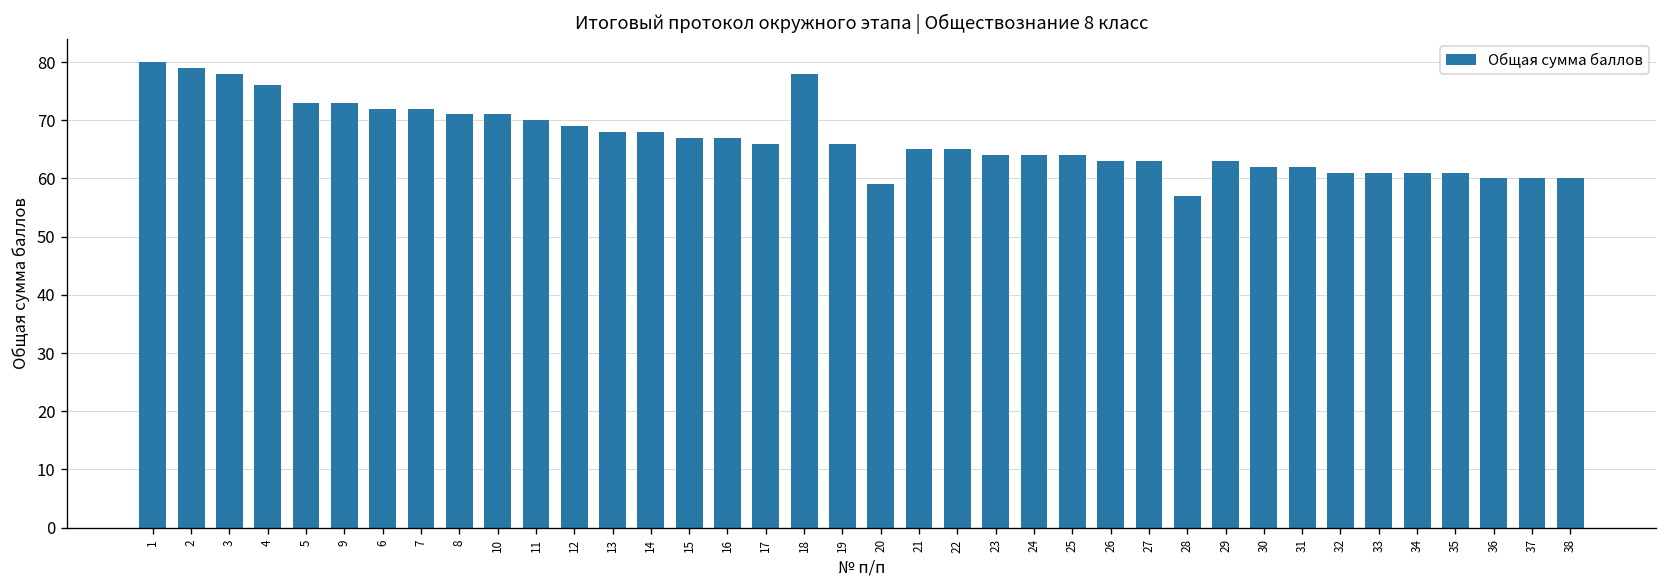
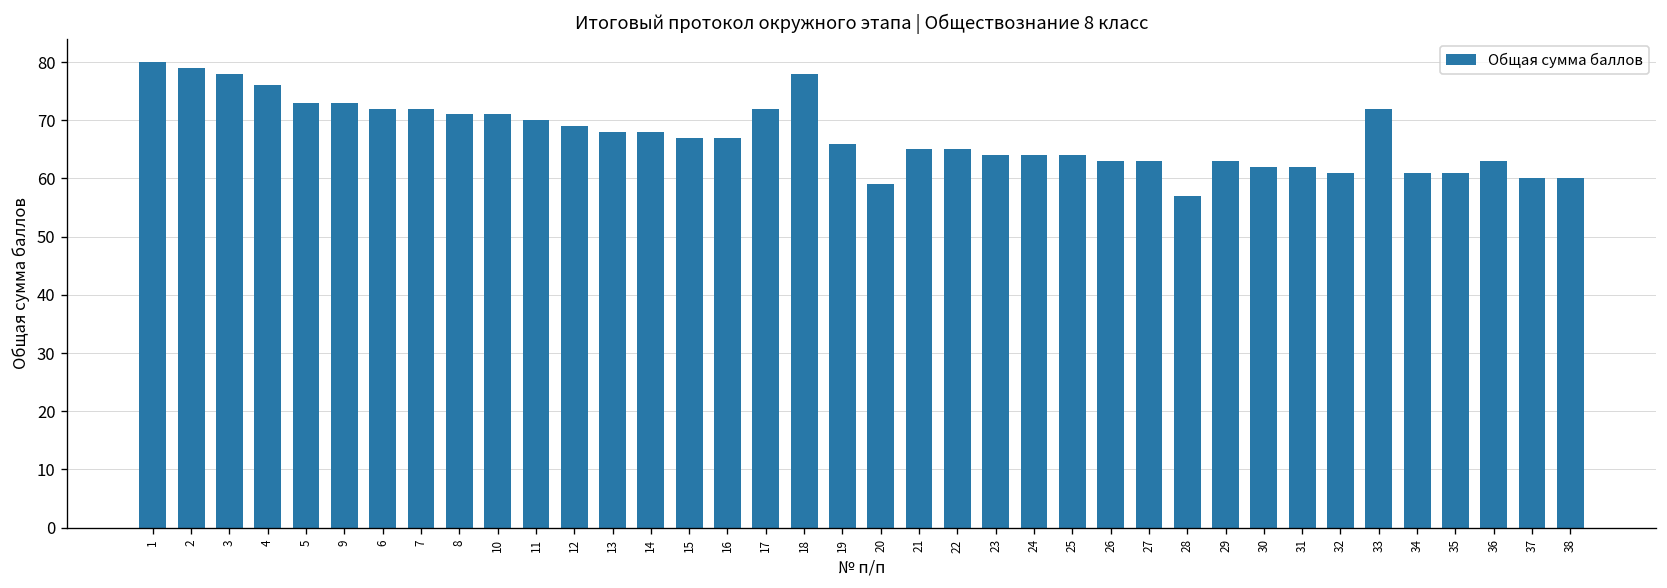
  {
    "1": 80,
    "2": 79,
    "3": 78,
    "4": 76,
    "5": 73,
    "9": 73,
    "6": 72,
    "7": 72,
    "8": 71,
    "10": 71,
    "11": 70,
    "12": 69,
    "13": 68,
    "14": 68,
    "15": 67,
    "16": 67,
-   "17": 66,
+   "17": 72,
    "18": 78,
    "19": 66,
    "20": 59,
    "21": 65,
    "22": 65,
    "23": 64,
    "24": 64,
    "25": 64,
    "26": 63,
    "27": 63,
    "28": 57,
    "29": 63,
    "30": 62,
    "31": 62,
    "32": 61,
-   "33": 61,
+   "33": 72,
    "34": 61,
    "35": 61,
-   "36": 60,
+   "36": 63,
    "37": 60,
    "38": 60
  }
